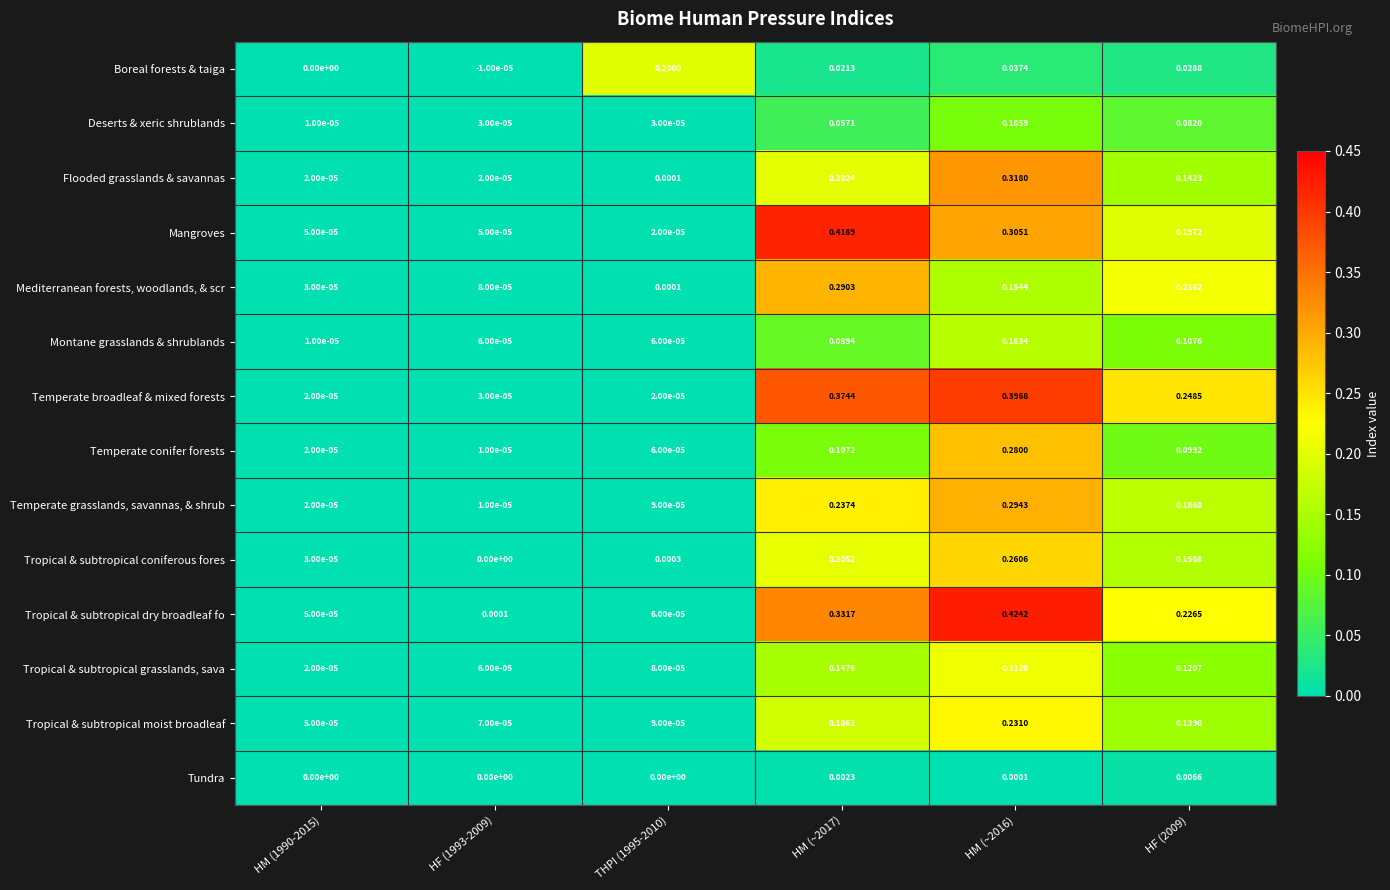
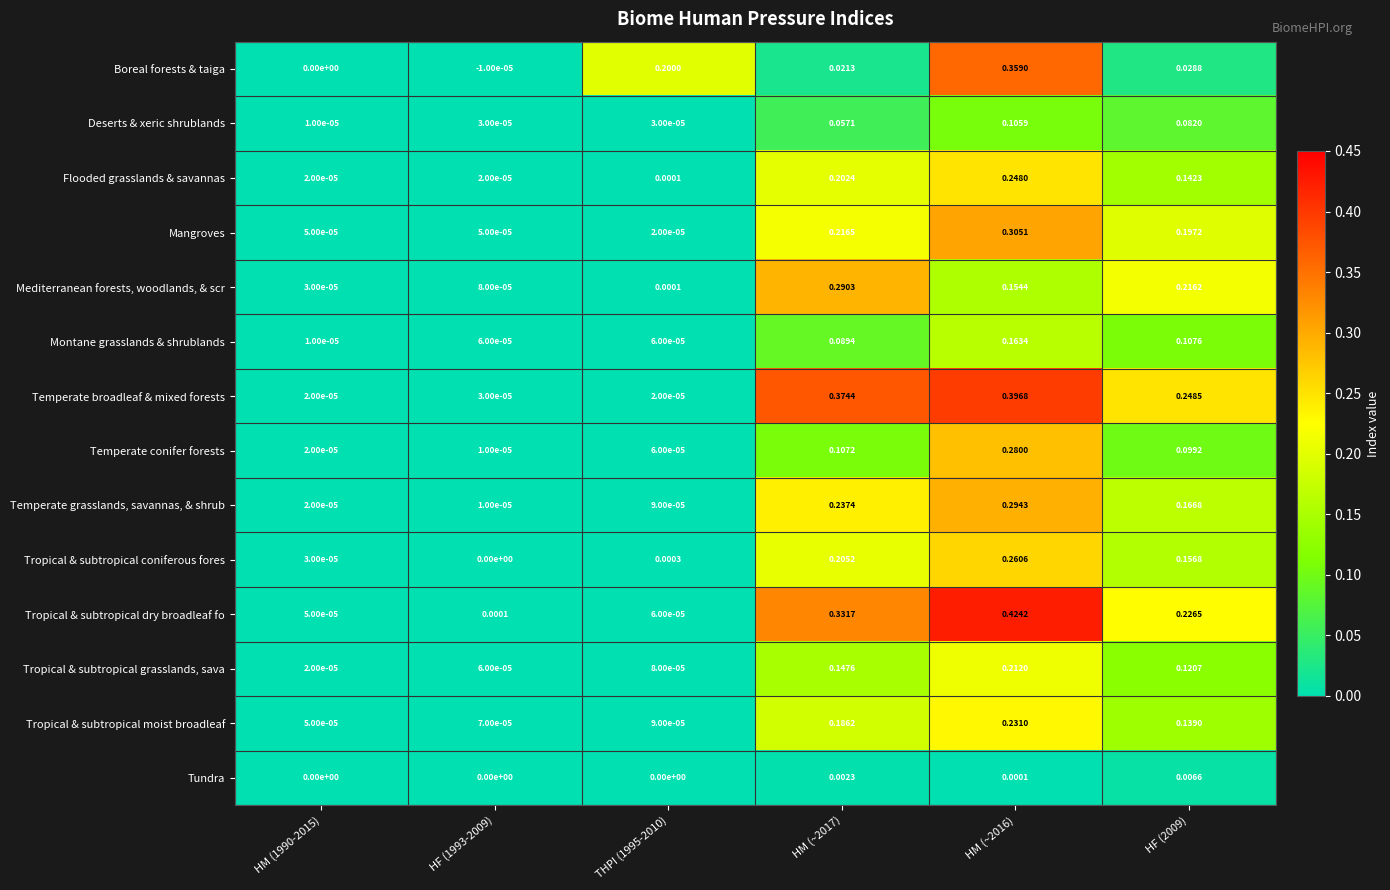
  {
    "Boreal forests & taiga": {
      "HM (1990-2015)": "0.00e+00",
      "HF (1993-2009)": "-1.00e-05",
      "THPI (1995-2010)": "0.2000",
      "HM (~2017)": "0.0213",
-     "HM (~2016)": "0.0374",
+     "HM (~2016)": "0.3590",
      "HF (2009)": "0.0288"
    },
    "Deserts & xeric shrublands": {
      "HM (1990-2015)": "1.00e-05",
      "HF (1993-2009)": "3.00e-05",
      "THPI (1995-2010)": "3.00e-05",
      "HM (~2017)": "0.0571",
      "HM (~2016)": "0.1059",
      "HF (2009)": "0.0820"
    },
    "Flooded grasslands & savannas": {
      "HM (1990-2015)": "2.00e-05",
      "HF (1993-2009)": "2.00e-05",
      "THPI (1995-2010)": "0.0001",
      "HM (~2017)": "0.2024",
-     "HM (~2016)": "0.3180",
+     "HM (~2016)": "0.2480",
      "HF (2009)": "0.1423"
    },
    "Mangroves": {
      "HM (1990-2015)": "5.00e-05",
      "HF (1993-2009)": "5.00e-05",
      "THPI (1995-2010)": "2.00e-05",
-     "HM (~2017)": "0.4189",
+     "HM (~2017)": "0.2165",
      "HM (~2016)": "0.3051",
      "HF (2009)": "0.1972"
    },
    "Mediterranean forests, woodlands, & scr": {
      "HM (1990-2015)": "3.00e-05",
      "HF (1993-2009)": "8.00e-05",
      "THPI (1995-2010)": "0.0001",
      "HM (~2017)": "0.2903",
      "HM (~2016)": "0.1544",
      "HF (2009)": "0.2162"
    },
    "Montane grasslands & shrublands": {
      "HM (1990-2015)": "1.00e-05",
      "HF (1993-2009)": "6.00e-05",
      "THPI (1995-2010)": "6.00e-05",
      "HM (~2017)": "0.0894",
      "HM (~2016)": "0.1634",
      "HF (2009)": "0.1076"
    },
    "Temperate broadleaf & mixed forests": {
      "HM (1990-2015)": "2.00e-05",
      "HF (1993-2009)": "3.00e-05",
      "THPI (1995-2010)": "2.00e-05",
      "HM (~2017)": "0.3744",
      "HM (~2016)": "0.3968",
      "HF (2009)": "0.2485"
    },
    "Temperate conifer forests": {
      "HM (1990-2015)": "2.00e-05",
      "HF (1993-2009)": "1.00e-05",
      "THPI (1995-2010)": "6.00e-05",
      "HM (~2017)": "0.1072",
      "HM (~2016)": "0.2800",
      "HF (2009)": "0.0992"
    },
    "Temperate grasslands, savannas, & shrub": {
      "HM (1990-2015)": "2.00e-05",
      "HF (1993-2009)": "1.00e-05",
      "THPI (1995-2010)": "9.00e-05",
      "HM (~2017)": "0.2374",
      "HM (~2016)": "0.2943",
      "HF (2009)": "0.1668"
    },
    "Tropical & subtropical coniferous fores": {
      "HM (1990-2015)": "3.00e-05",
      "HF (1993-2009)": "0.00e+00",
      "THPI (1995-2010)": "0.0003",
      "HM (~2017)": "0.2052",
      "HM (~2016)": "0.2606",
      "HF (2009)": "0.1568"
    },
    "Tropical & subtropical dry broadleaf fo": {
      "HM (1990-2015)": "5.00e-05",
      "HF (1993-2009)": "0.0001",
      "THPI (1995-2010)": "6.00e-05",
      "HM (~2017)": "0.3317",
      "HM (~2016)": "0.4242",
      "HF (2009)": "0.2265"
    },
    "Tropical & subtropical grasslands, sava": {
      "HM (1990-2015)": "2.00e-05",
      "HF (1993-2009)": "6.00e-05",
      "THPI (1995-2010)": "8.00e-05",
      "HM (~2017)": "0.1476",
      "HM (~2016)": "0.2120",
      "HF (2009)": "0.1207"
    },
    "Tropical & subtropical moist broadleaf": {
      "HM (1990-2015)": "5.00e-05",
      "HF (1993-2009)": "7.00e-05",
      "THPI (1995-2010)": "9.00e-05",
      "HM (~2017)": "0.1862",
      "HM (~2016)": "0.2310",
      "HF (2009)": "0.1390"
    },
    "Tundra": {
      "HM (1990-2015)": "0.00e+00",
      "HF (1993-2009)": "0.00e+00",
      "THPI (1995-2010)": "0.00e+00",
      "HM (~2017)": "0.0023",
      "HM (~2016)": "0.0001",
      "HF (2009)": "0.0066"
    }
  }
